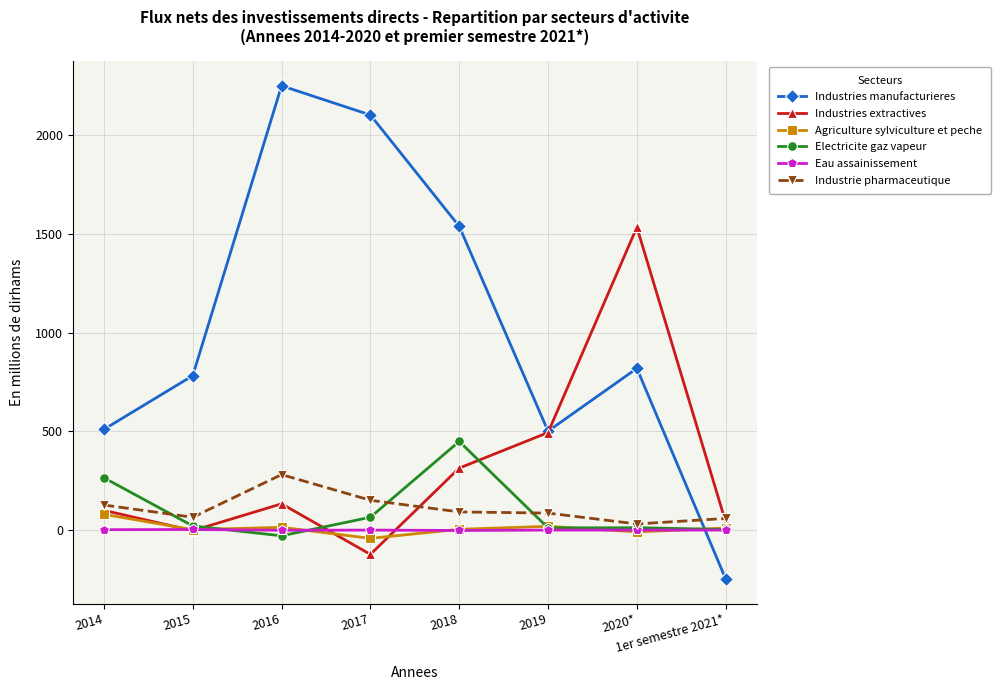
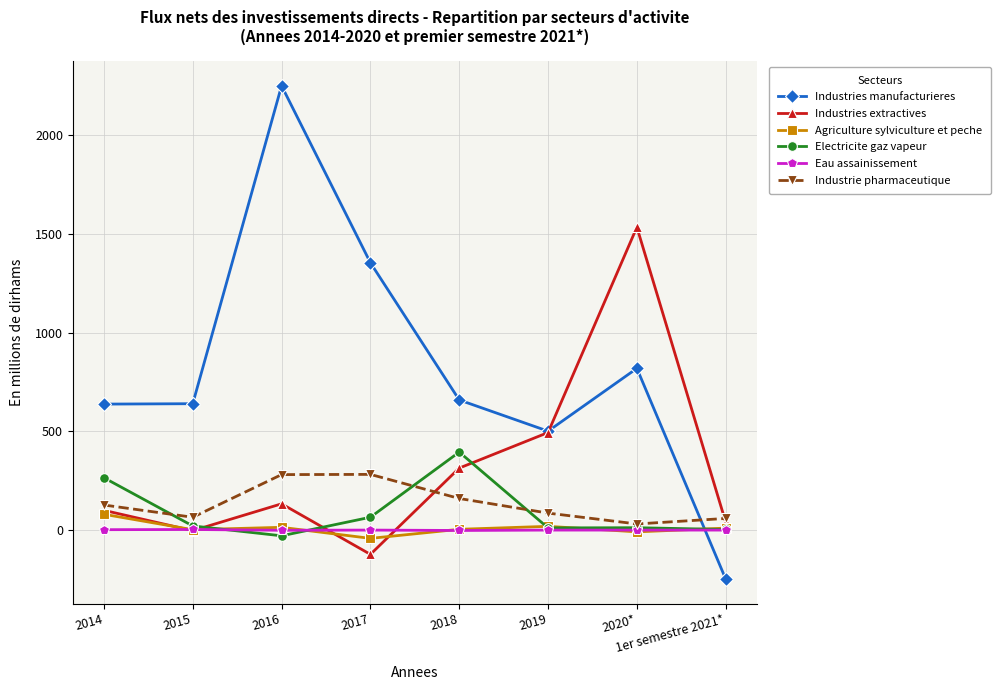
  {
    "Industries manufacturieres": {
-     "2014": 510,
-     "2015": 780,
+     "2014": 640,
+     "2015": 640,
      "2016": 2250,
-     "2017": 2100,
-     "2018": 1540,
+     "2017": 1350,
+     "2018": 660,
      "2020*": 820,
      "1er semestre 2021*": -250
    },
    "Industries extractives": {
      "2014": 100,
      "2016": 130,
      "2017": -120,
      "2018": 310,
      "2020*": 1530,
      "1er semestre 2021*": 40
    },
    "Agriculture sylviculture et peche": {
      "2014": 80,
      "2016": 10,
      "2017": -40
    },
    "Electricite gaz vapeur": {
      "2014": 270,
      "2015": 20,
      "2016": -30,
      "2017": 70,
-     "2018": 450
+     "2018": 400
    },
    "Eau assainissement": {
      "2014": 0,
      "2016": 0,
      "2017": 0
    },
    "Industrie pharmaceutique": {
      "2014": 130,
      "2015": 70,
      "2016": 280,
-     "2017": 150,
-     "2018": 90,
+     "2017": 280,
+     "2018": 160,
      "2019": 90,
      "2020*": 30,
      "1er semestre 2021*": 60
    }
  }
